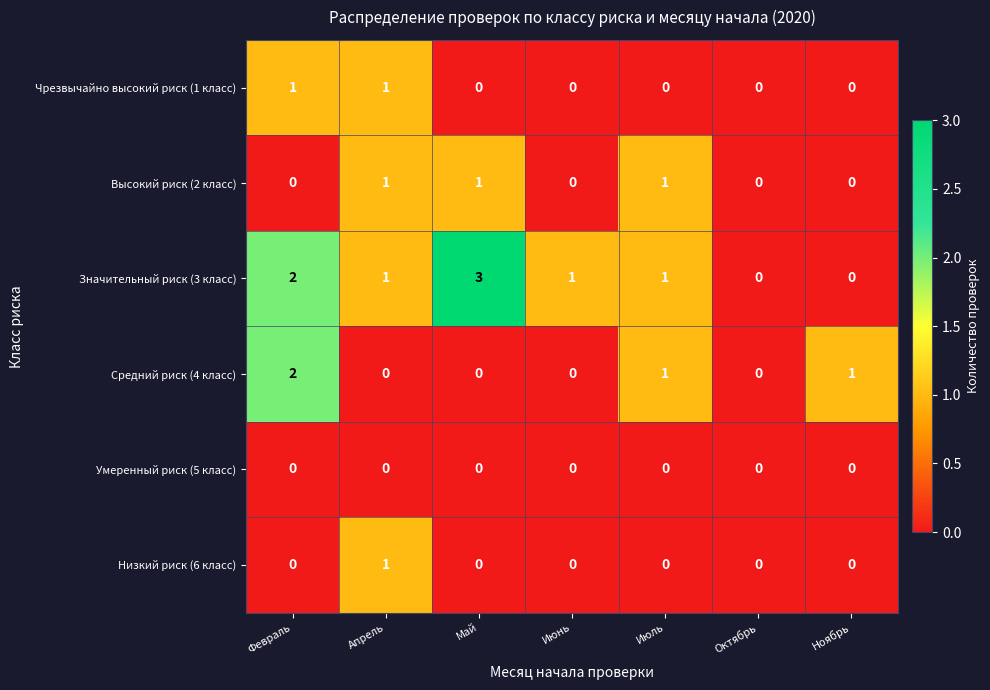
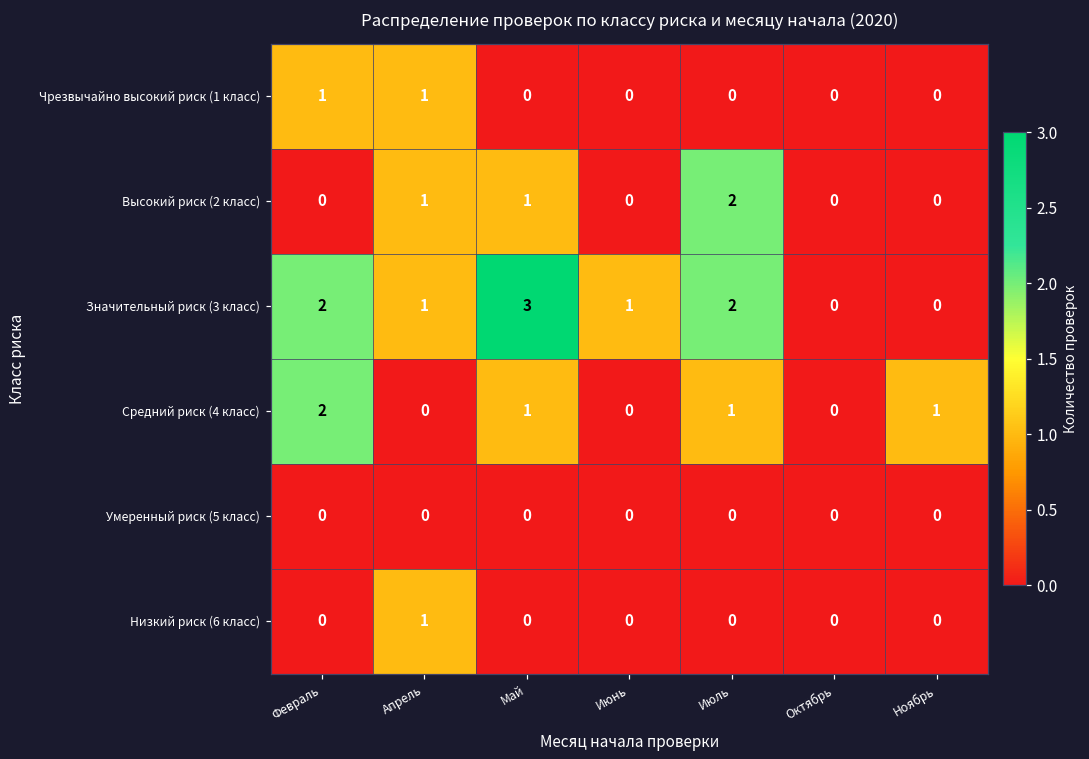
  {
    "Чрезвычайно высокий риск (1 класс)": {
      "Февраль": 1,
      "Апрель": 1,
      "Май": 0,
      "Июнь": 0,
      "Июль": 0,
      "Октябрь": 0,
      "Ноябрь": 0
    },
    "Высокий риск (2 класс)": {
      "Февраль": 0,
      "Апрель": 1,
      "Май": 1,
      "Июнь": 0,
-     "Июль": 1,
+     "Июль": 2,
      "Октябрь": 0,
      "Ноябрь": 0
    },
    "Значительный риск (3 класс)": {
      "Февраль": 2,
      "Апрель": 1,
      "Май": 3,
      "Июнь": 1,
-     "Июль": 1,
+     "Июль": 2,
      "Октябрь": 0,
      "Ноябрь": 0
    },
    "Средний риск (4 класс)": {
      "Февраль": 2,
      "Апрель": 0,
-     "Май": 0,
+     "Май": 1,
      "Июнь": 0,
      "Июль": 1,
      "Октябрь": 0,
      "Ноябрь": 1
    },
    "Умеренный риск (5 класс)": {
      "Февраль": 0,
      "Апрель": 0,
      "Май": 0,
      "Июнь": 0,
      "Июль": 0,
      "Октябрь": 0,
      "Ноябрь": 0
    },
    "Низкий риск (6 класс)": {
      "Февраль": 0,
      "Апрель": 1,
      "Май": 0,
      "Июнь": 0,
      "Июль": 0,
      "Октябрь": 0,
      "Ноябрь": 0
    }
  }
